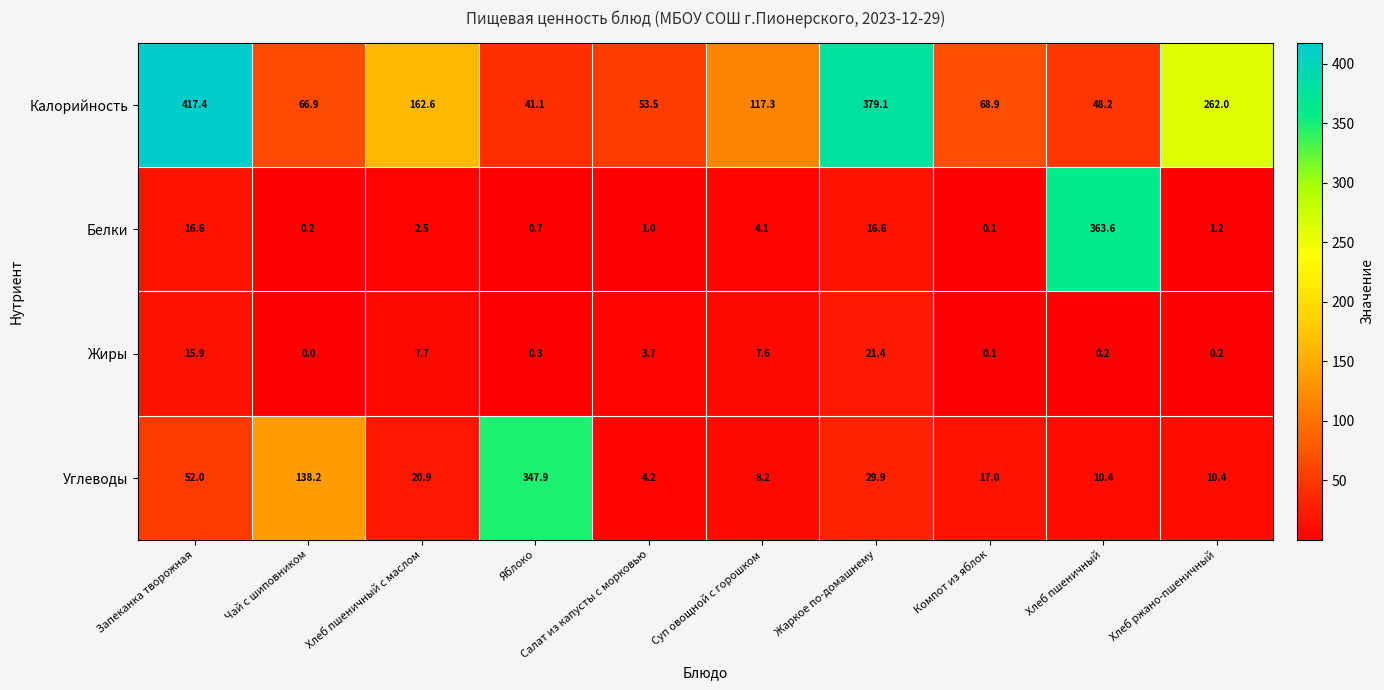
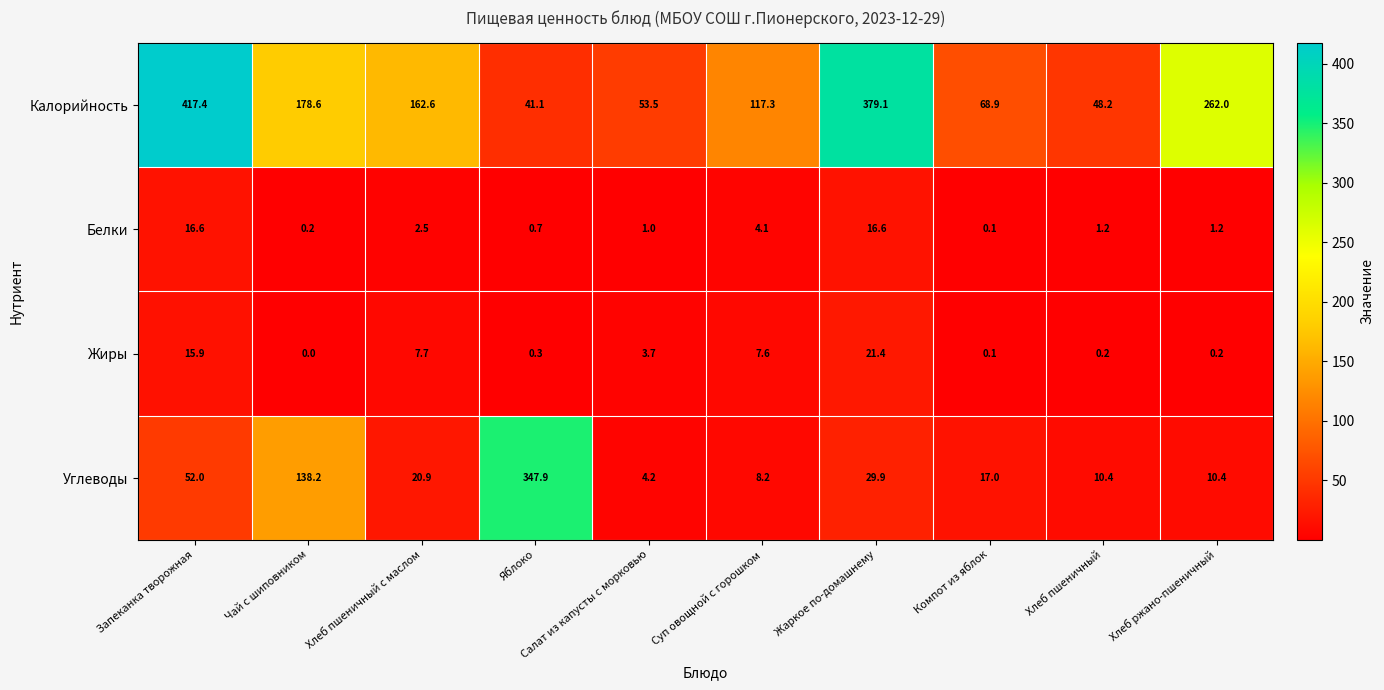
  {
    "Калорийность": {
      "Запеканка творожная": 417.4,
-     "Чай с шиповником": 66.9,
+     "Чай с шиповником": 178.6,
      "Хлеб пшеничный с маслом": 162.6,
      "Яблоко": 41.1,
      "Салат из капусты с морковью": 53.5,
      "Суп овощной с горошком": 117.3,
      "Жаркое по-домашнему": 379.1,
      "Компот из яблок": 68.9,
      "Хлеб пшеничный": 48.2,
      "Хлеб ржано-пшеничный": 262.0
    },
    "Белки": {
      "Запеканка творожная": 16.6,
      "Чай с шиповником": 0.2,
      "Хлеб пшеничный с маслом": 2.5,
      "Яблоко": 0.7,
      "Салат из капусты с морковью": 1.0,
      "Суп овощной с горошком": 4.1,
      "Жаркое по-домашнему": 16.6,
      "Компот из яблок": 0.1,
-     "Хлеб пшеничный": 363.6,
+     "Хлеб пшеничный": 1.2,
      "Хлеб ржано-пшеничный": 1.2
    },
    "Жиры": {
      "Запеканка творожная": 15.9,
      "Чай с шиповником": 0.0,
      "Хлеб пшеничный с маслом": 7.7,
      "Яблоко": 0.3,
      "Салат из капусты с морковью": 3.7,
      "Суп овощной с горошком": 7.6,
      "Жаркое по-домашнему": 21.4,
      "Компот из яблок": 0.1,
      "Хлеб пшеничный": 0.2,
      "Хлеб ржано-пшеничный": 0.2
    },
    "Углеводы": {
      "Запеканка творожная": 52.0,
      "Чай с шиповником": 138.2,
      "Хлеб пшеничный с маслом": 20.9,
      "Яблоко": 347.9,
      "Салат из капусты с морковью": 4.2,
      "Суп овощной с горошком": 8.2,
      "Жаркое по-домашнему": 29.9,
      "Компот из яблок": 17.0,
      "Хлеб пшеничный": 10.4,
      "Хлеб ржано-пшеничный": 10.4
    }
  }
